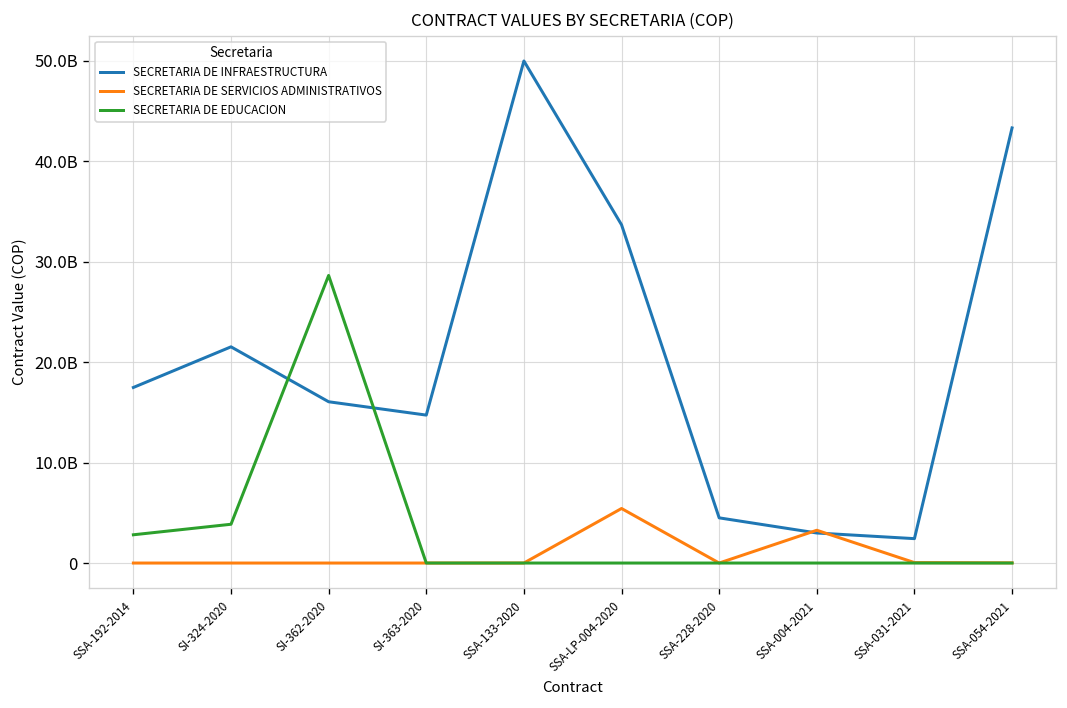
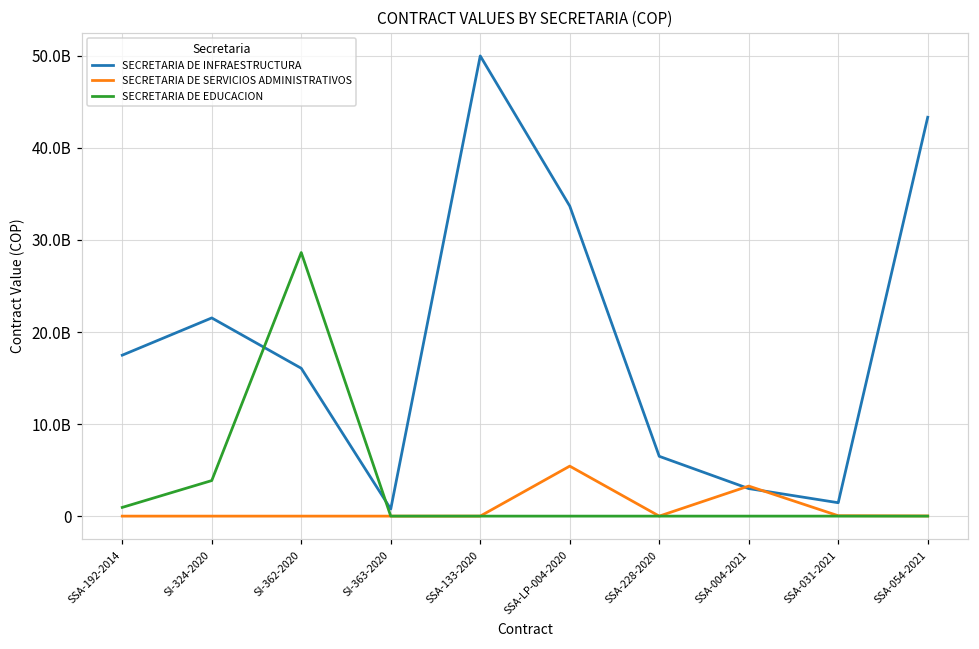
  {
    "SECRETARIA DE INFRAESTRUCTURA": {
      "SSA-192-2014": 17000000000,
      "SI-324-2020": 22000000000,
      "SI-362-2020": 16000000000,
-     "SI-363-2020": 15000000000,
+     "SI-363-2020": 1000000000,
      "SSA-133-2020": 50000000000,
      "SSA-LP-004-2020": 34000000000,
-     "SSA-228-2020": 5000000000,
-     "SSA-031-2021": 2000000000,
+     "SSA-228-2020": 6000000000,
+     "SSA-031-2021": 1000000000,
      "SSA-054-2021": 43000000000
    },
    "SECRETARIA DE SERVICIOS ADMINISTRATIVOS": {
      "SSA-192-2014": 0,
      "SI-324-2020": 0,
      "SI-362-2020": 0,
      "SSA-LP-004-2020": 5000000000
    },
    "SECRETARIA DE EDUCACION": {
-     "SSA-192-2014": 3000000000,
+     "SSA-192-2014": 1000000000,
      "SI-324-2020": 4000000000,
      "SI-362-2020": 29000000000,
      "SSA-LP-004-2020": 0,
      "SSA-004-2021": 0
    }
  }
